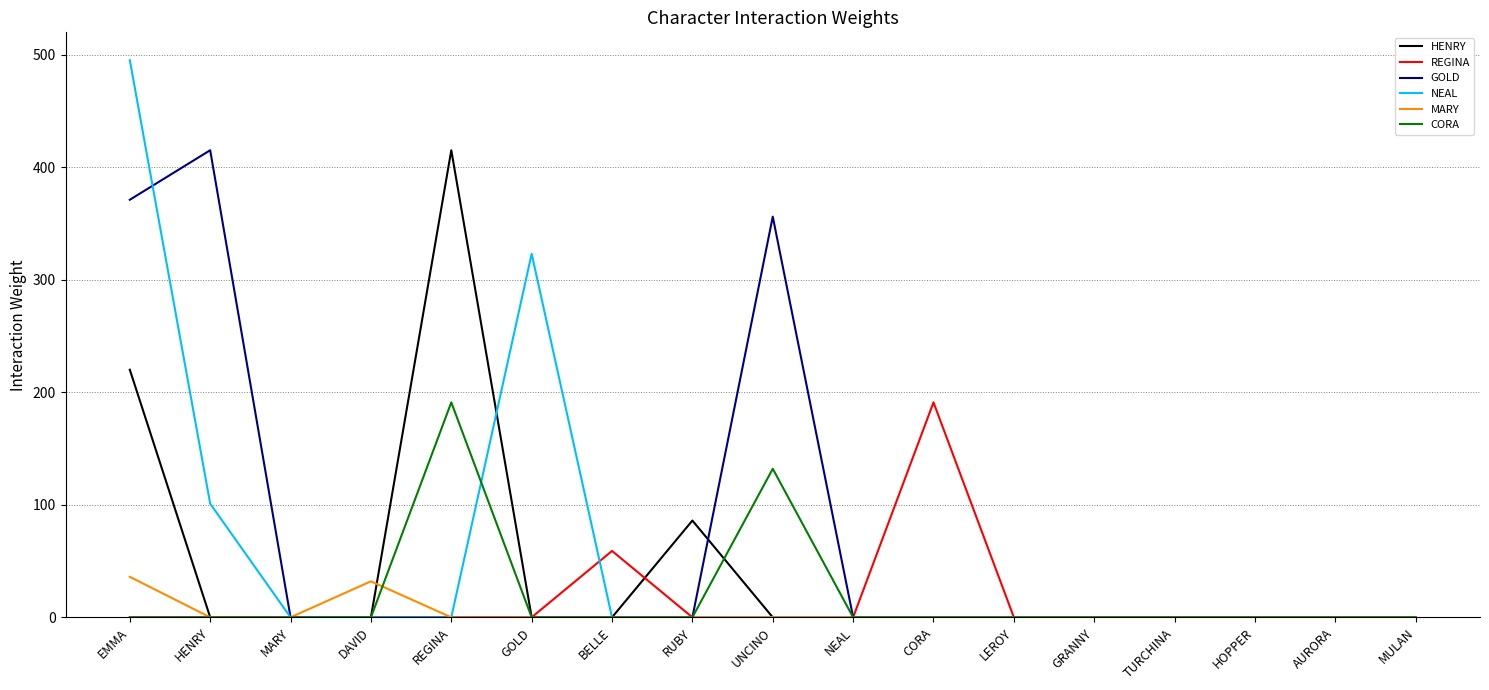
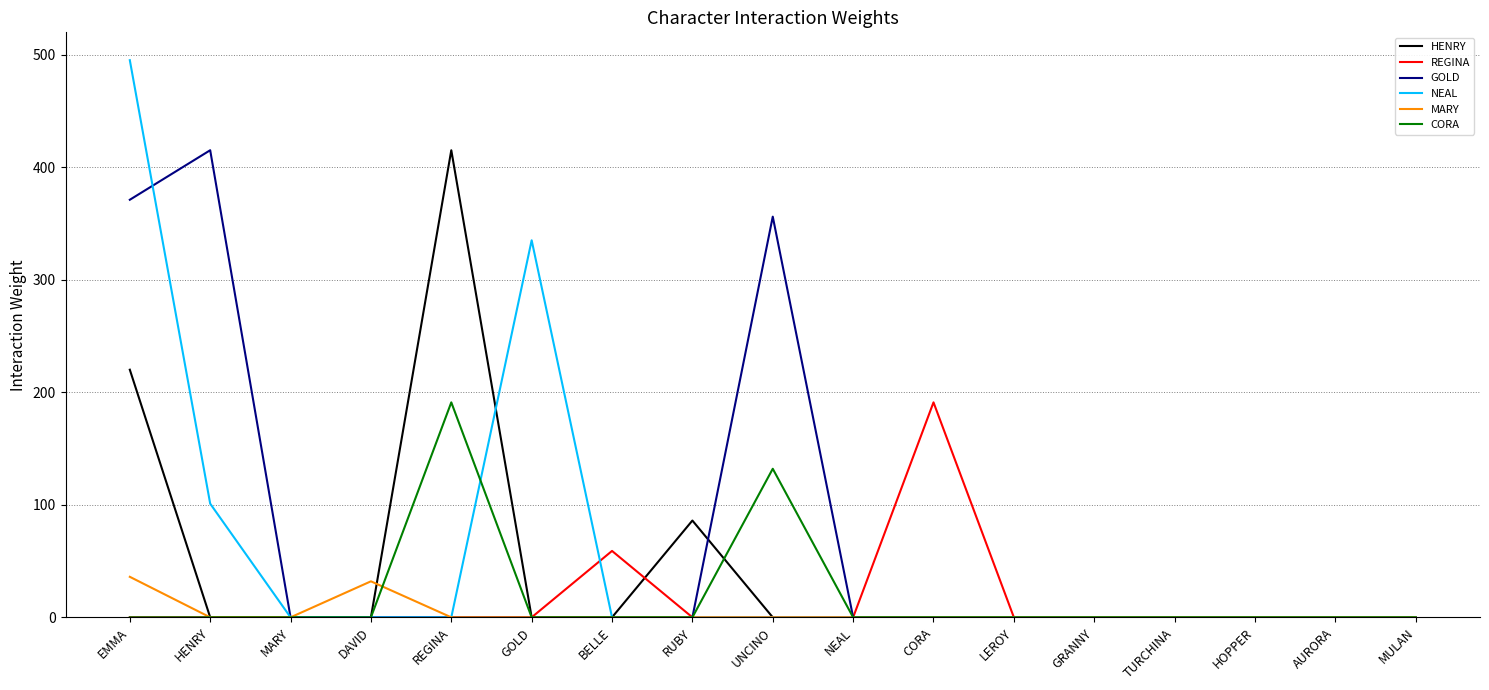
  {
    "HENRY": {
      "EMMA": 220,
      "REGINA": 415,
      "RUBY": 86
    },
    "REGINA": {
      "BELLE": 59,
      "CORA": 191
    },
    "GOLD": {
      "EMMA": 371,
      "HENRY": 415,
      "UNCINO": 356
    },
    "NEAL": {
      "EMMA": 495,
      "HENRY": 101,
-     "GOLD": 323
+     "GOLD": 335
    },
    "MARY": {
      "EMMA": 36,
      "DAVID": 32
    },
    "CORA": {
      "REGINA": 191,
      "UNCINO": 132
    }
  }
